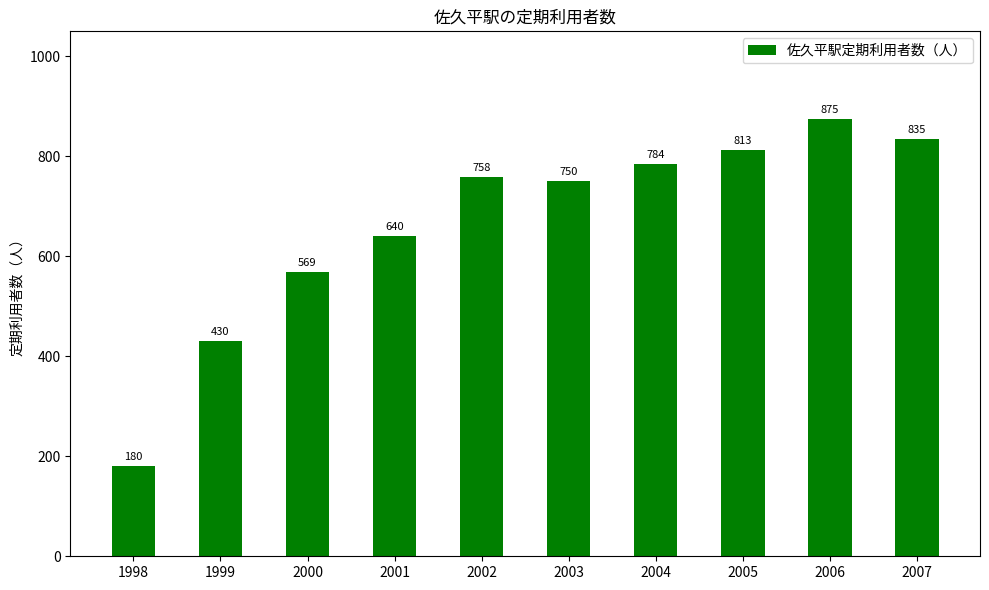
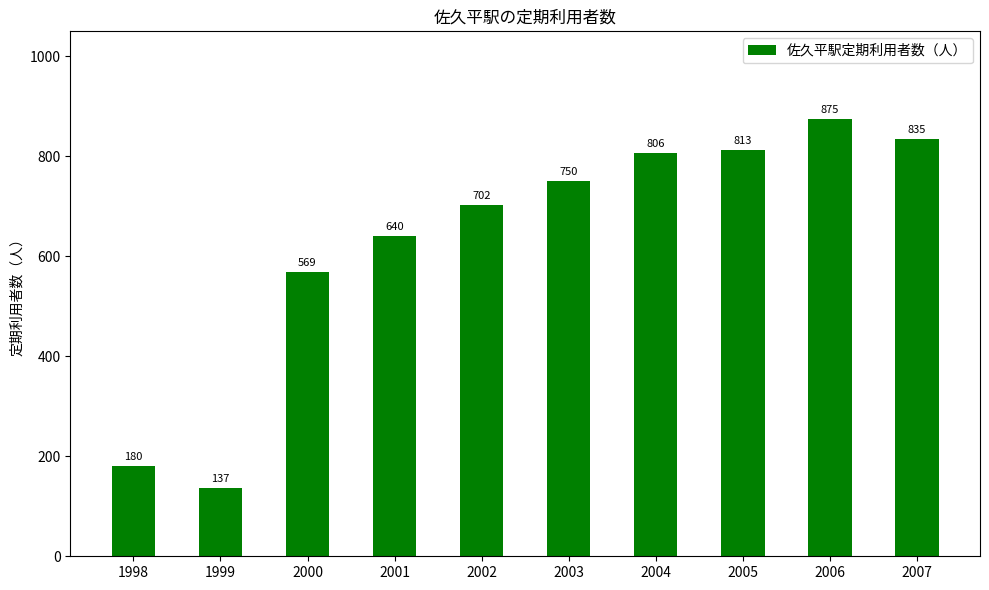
  {
    "1998": 180,
-   "1999": 430,
+   "1999": 137,
    "2000": 569,
    "2001": 640,
-   "2002": 758,
+   "2002": 702,
    "2003": 750,
-   "2004": 784,
+   "2004": 806,
    "2005": 813,
    "2006": 875,
    "2007": 835
  }
